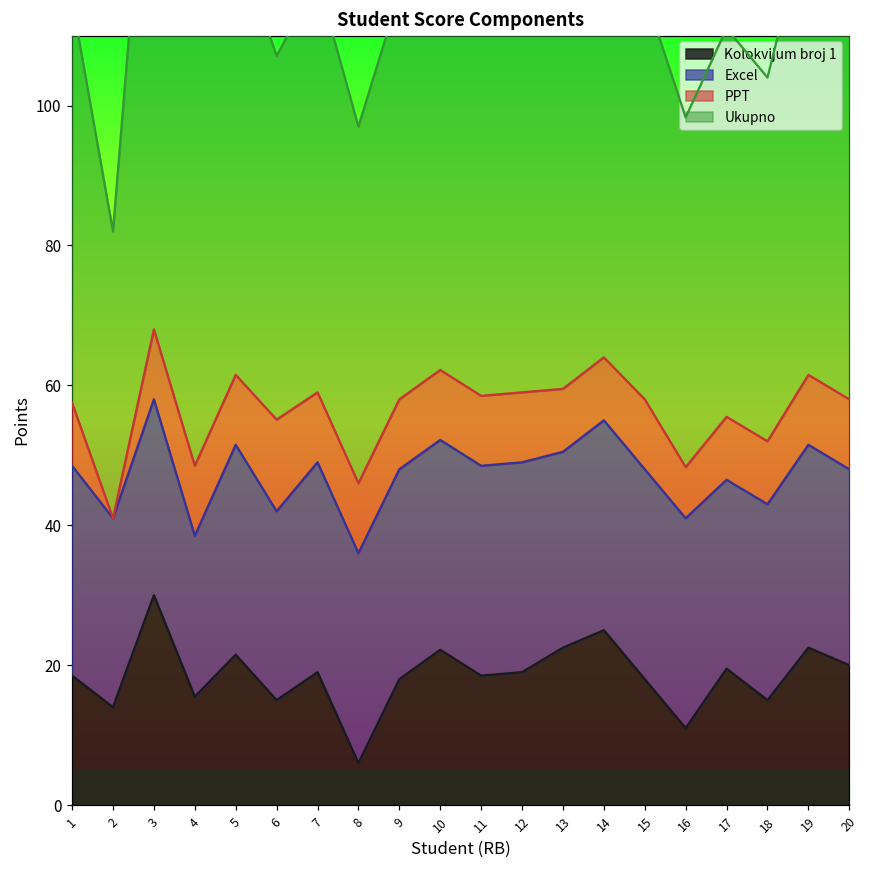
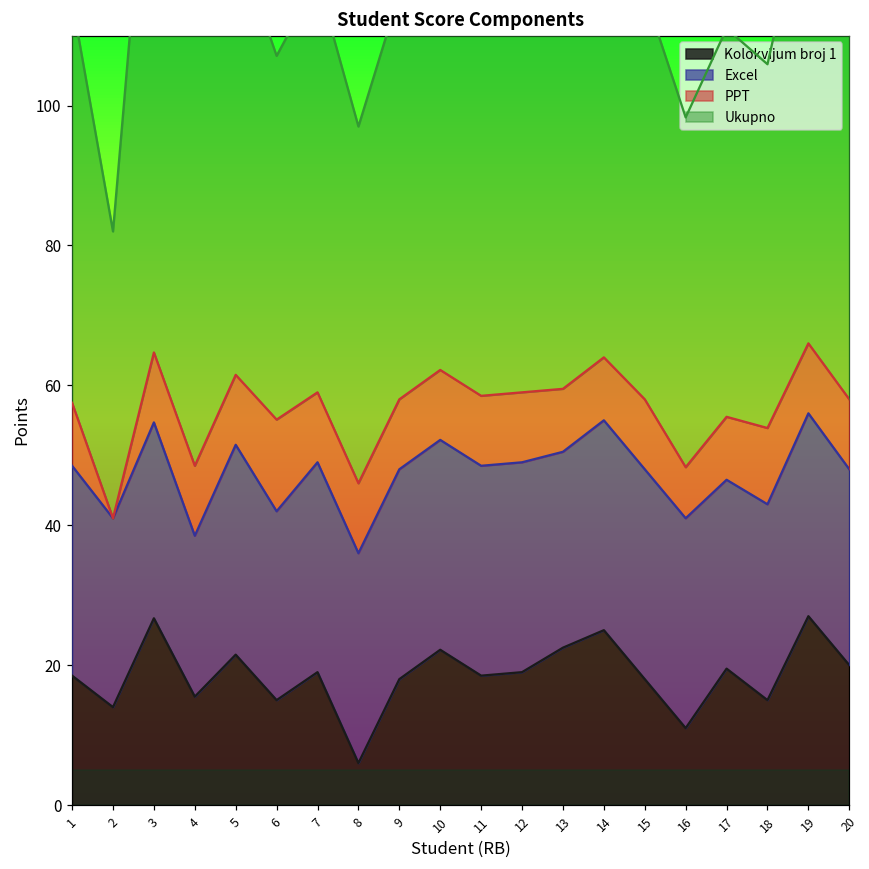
  {
    "Kolokvijum broj 1": {
      "1": 19,
      "2": 14,
-     "3": 30,
+     "3": 27,
      "4": 16,
      "5": 22,
      "6": 15,
      "7": 19,
      "8": 6,
      "9": 18,
      "10": 22,
      "11": 19,
      "12": 19,
      "13": 23,
      "14": 25,
      "15": 18,
      "16": 11,
      "17": 20,
      "18": 15,
-     "19": 23,
+     "19": 27,
      "20": 20
    },
    "Excel": {
      "1": 30,
      "3": 28,
      "4": 23,
      "5": 30,
      "6": 27,
      "7": 30,
      "8": 30,
      "9": 30,
      "10": 30,
      "11": 30,
      "12": 30,
      "13": 28,
      "14": 30,
      "15": 30,
      "16": 30,
      "17": 27,
      "18": 28,
      "19": 29,
      "20": 28
    },
    "PPT": {
      "1": 9,
      "3": 10,
      "4": 10,
      "5": 10,
      "6": 13,
      "7": 10,
      "8": 10,
      "9": 10,
      "10": 10,
      "11": 10,
      "12": 10,
      "13": 9,
      "14": 9,
      "15": 10,
      "16": 7,
      "17": 9,
-     "18": 9,
+     "18": 11,
      "19": 10,
      "20": 10
    },
    "Ukupno": {
      "2": 41,
      "6": 52,
      "8": 51
    }
  }
